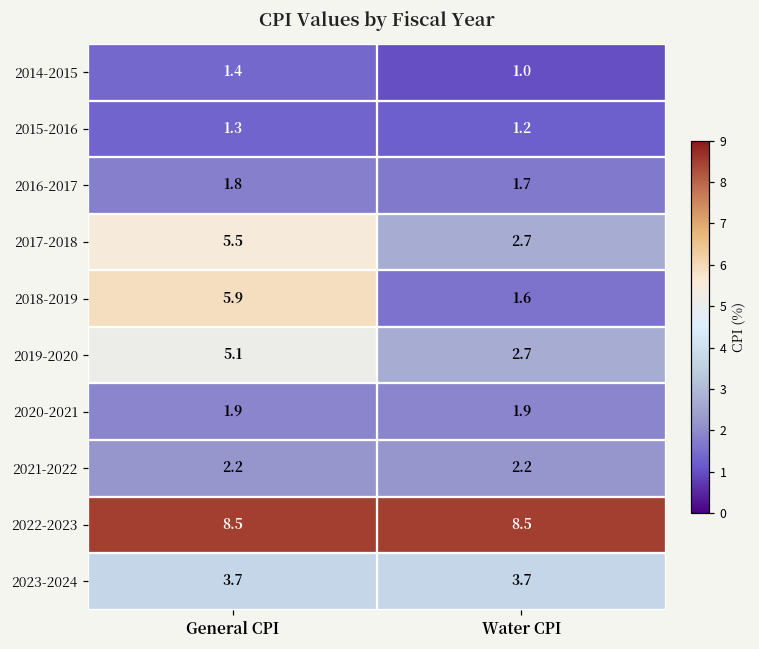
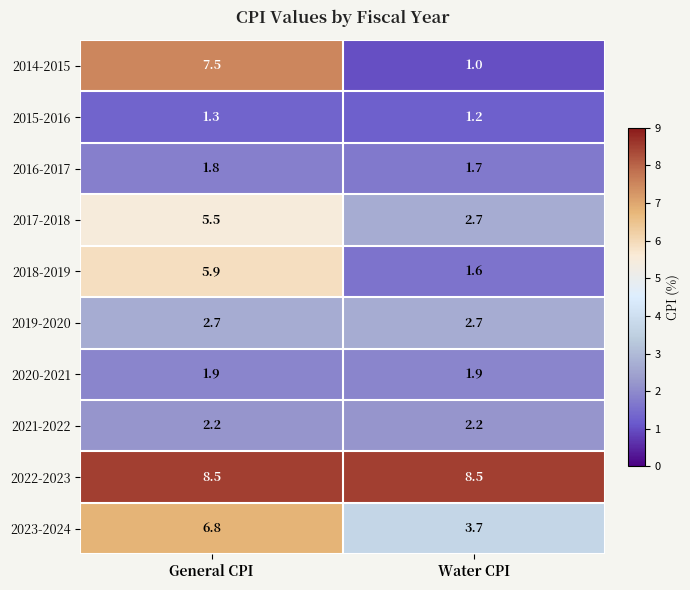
  {
    "2014-2015": {
-     "General CPI": 1.4,
+     "General CPI": 7.5,
      "Water CPI": 1.0
    },
    "2015-2016": {
      "General CPI": 1.3,
      "Water CPI": 1.2
    },
    "2016-2017": {
      "General CPI": 1.8,
      "Water CPI": 1.7
    },
    "2017-2018": {
      "General CPI": 5.5,
      "Water CPI": 2.7
    },
    "2018-2019": {
      "General CPI": 5.9,
      "Water CPI": 1.6
    },
    "2019-2020": {
-     "General CPI": 5.1,
+     "General CPI": 2.7,
      "Water CPI": 2.7
    },
    "2020-2021": {
      "General CPI": 1.9,
      "Water CPI": 1.9
    },
    "2021-2022": {
      "General CPI": 2.2,
      "Water CPI": 2.2
    },
    "2022-2023": {
      "General CPI": 8.5,
      "Water CPI": 8.5
    },
    "2023-2024": {
-     "General CPI": 3.7,
+     "General CPI": 6.8,
      "Water CPI": 3.7
    }
  }
